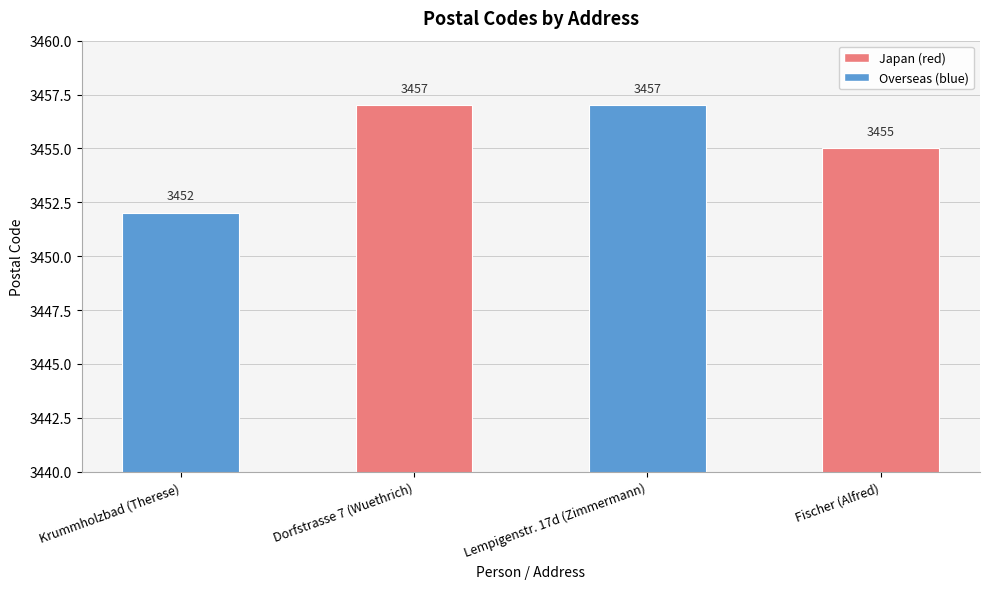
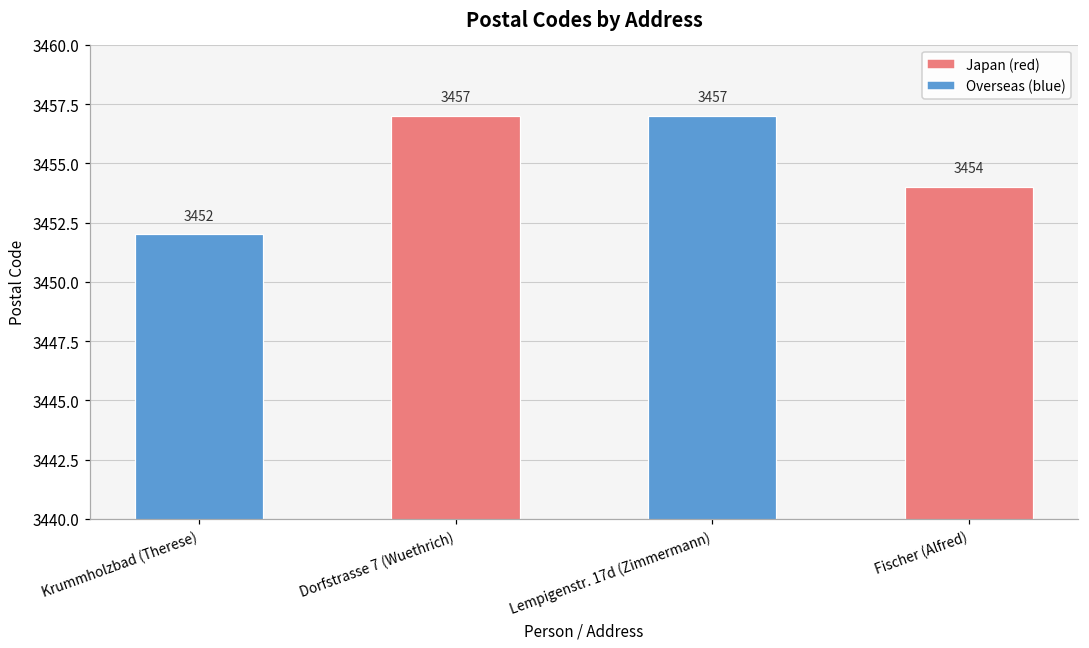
  {
    "Krummholzbad (Therese)": 3452,
    "Dorfstrasse 7 (Wuethrich)": 3457,
    "Lempigenstr. 17d (Zimmermann)": 3457,
-   "Fischer (Alfred)": 3455
+   "Fischer (Alfred)": 3454
  }
